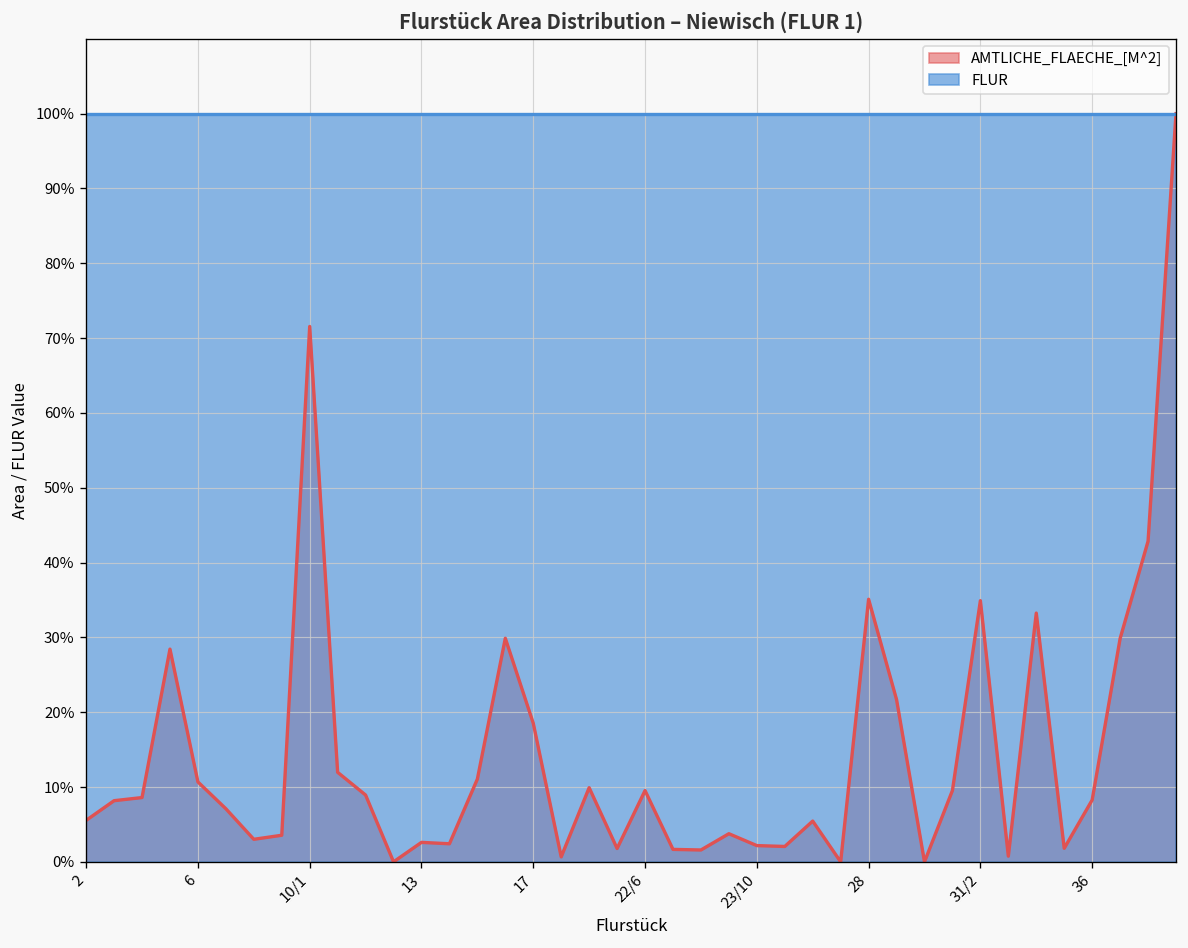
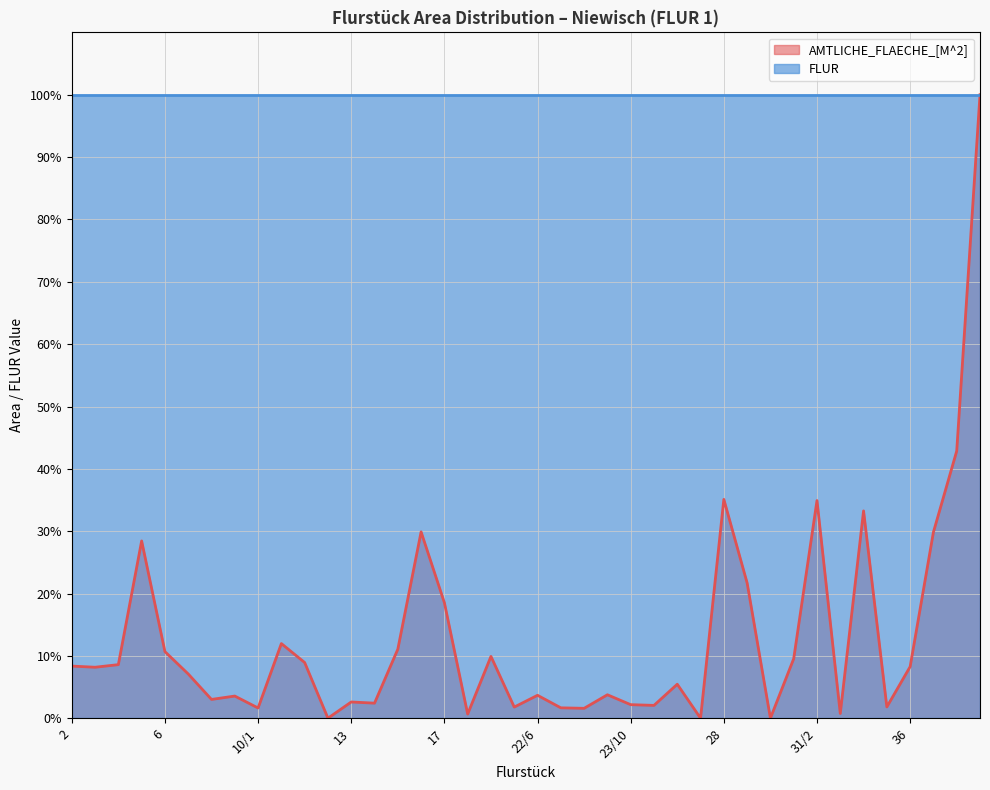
  {
    "AMTLICHE_FLAECHE_[M^2]": {
-     "2": "6%",
+     "2": "8%",
      "6": "11%",
-     "10/1": "72%",
+     "10/1": "2%",
      "13": "3%",
      "17": "19%",
-     "22/6": "10%",
+     "22/6": "4%",
      "23/10": "2%",
      "28": "35%",
      "31/2": "35%",
      "36": "8%"
    },
    "FLUR": {
      "2": "100%",
      "6": "100%",
      "10/1": "100%",
      "13": "100%",
      "17": "100%",
      "22/6": "100%",
      "23/10": "100%",
      "28": "100%",
      "31/2": "100%",
      "36": "100%"
    }
  }
